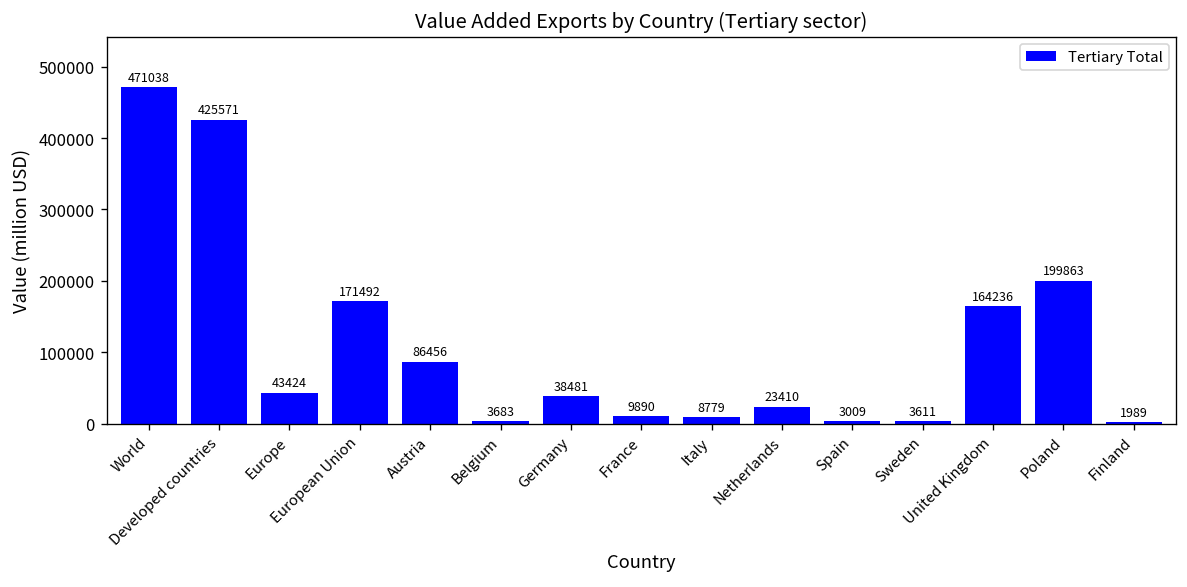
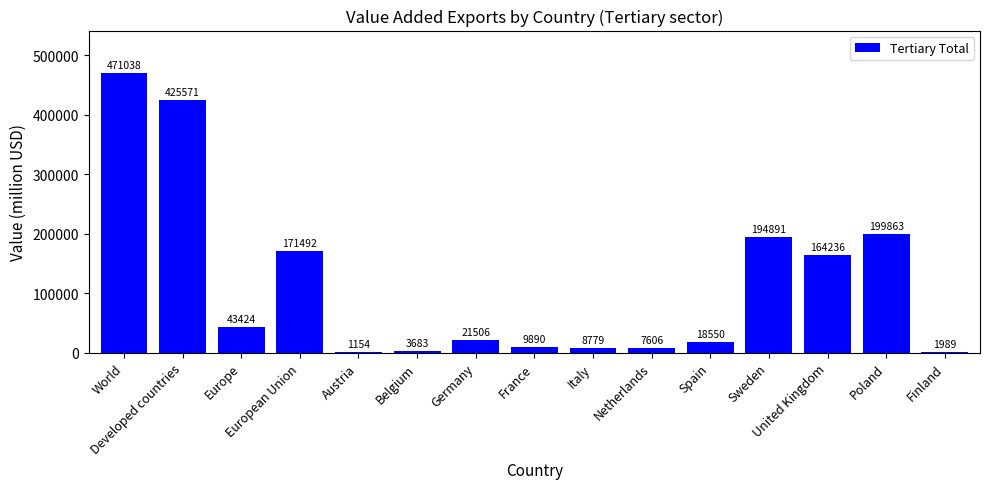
  {
    "World": 471038,
    "Developed countries": 425571,
    "Europe": 43424,
    "European Union": 171492,
-   "Austria": 86456,
+   "Austria": 1154,
    "Belgium": 3683,
-   "Germany": 38481,
+   "Germany": 21506,
    "France": 9890,
    "Italy": 8779,
-   "Netherlands": 23410,
-   "Spain": 3009,
-   "Sweden": 3611,
+   "Netherlands": 7606,
+   "Spain": 18550,
+   "Sweden": 194891,
    "United Kingdom": 164236,
    "Poland": 199863,
    "Finland": 1989
  }
